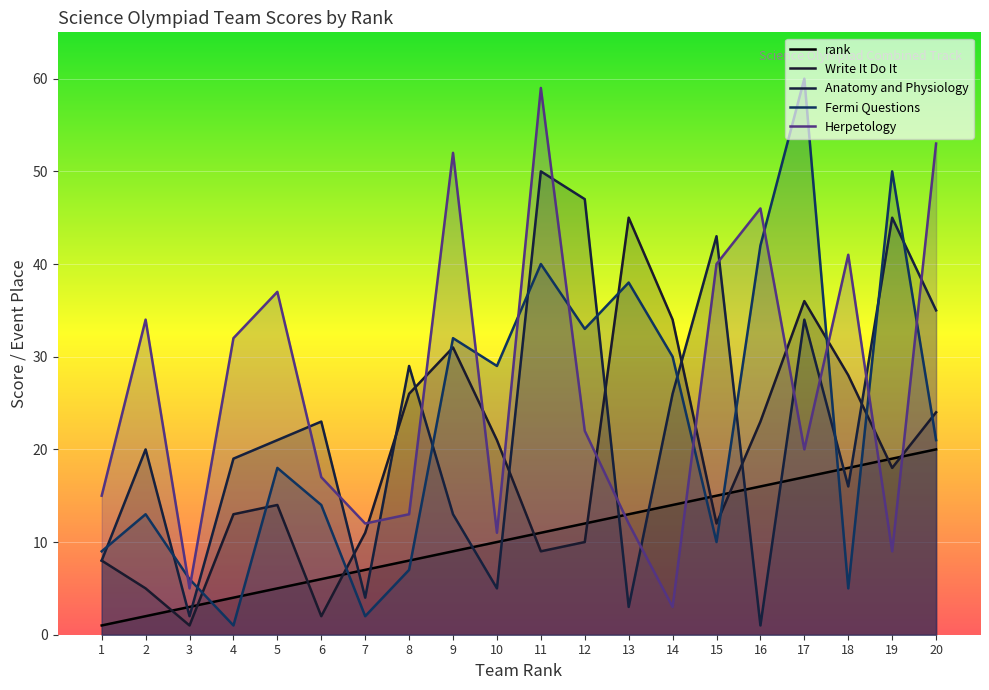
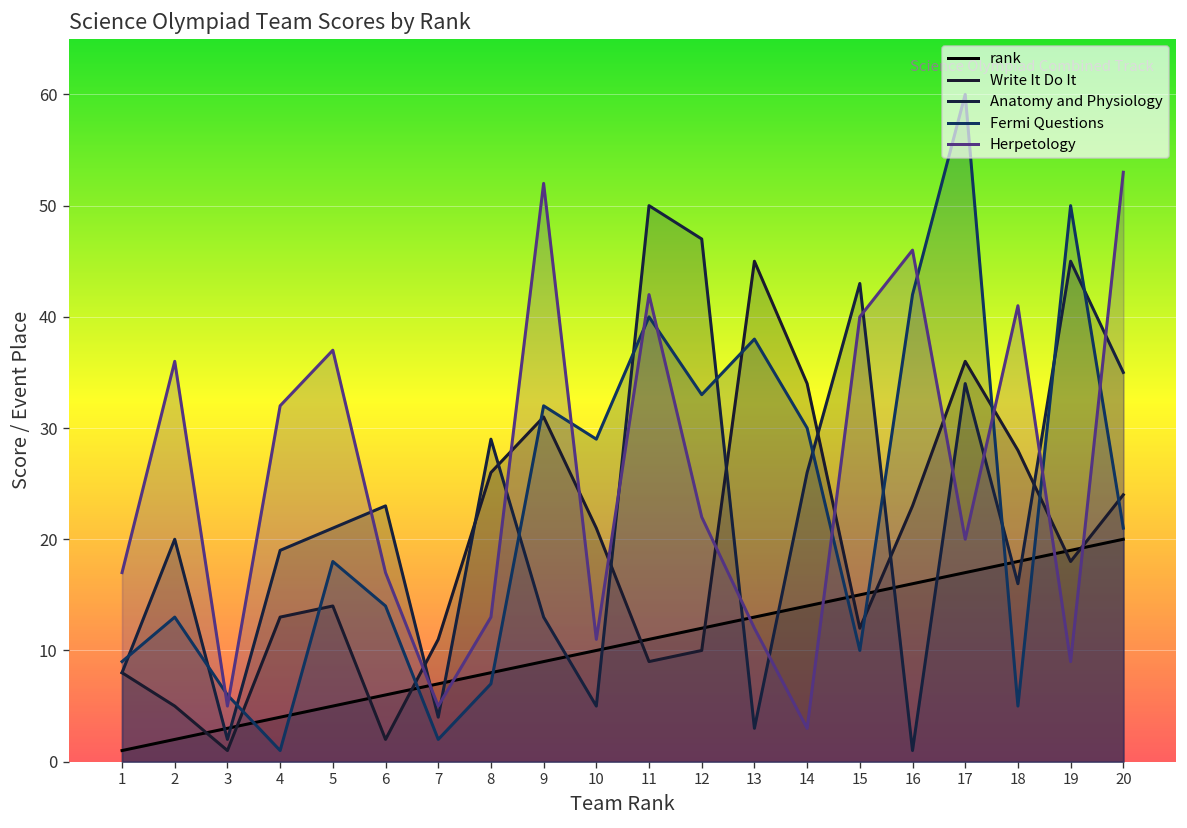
  {
    "Herpetology": {
-     "1": 15,
-     "2": 34,
+     "1": 17,
+     "2": 36,
      "3": 5,
      "4": 32,
      "5": 37,
      "6": 17,
-     "7": 12,
+     "7": 5,
      "8": 13,
      "9": 52,
      "10": 11,
-     "11": 59,
+     "11": 42,
      "12": 22,
      "13": 12,
      "14": 3,
      "15": 40,
      "16": 46,
      "17": 20,
      "18": 41,
      "19": 9,
      "20": 53
    }
  }
